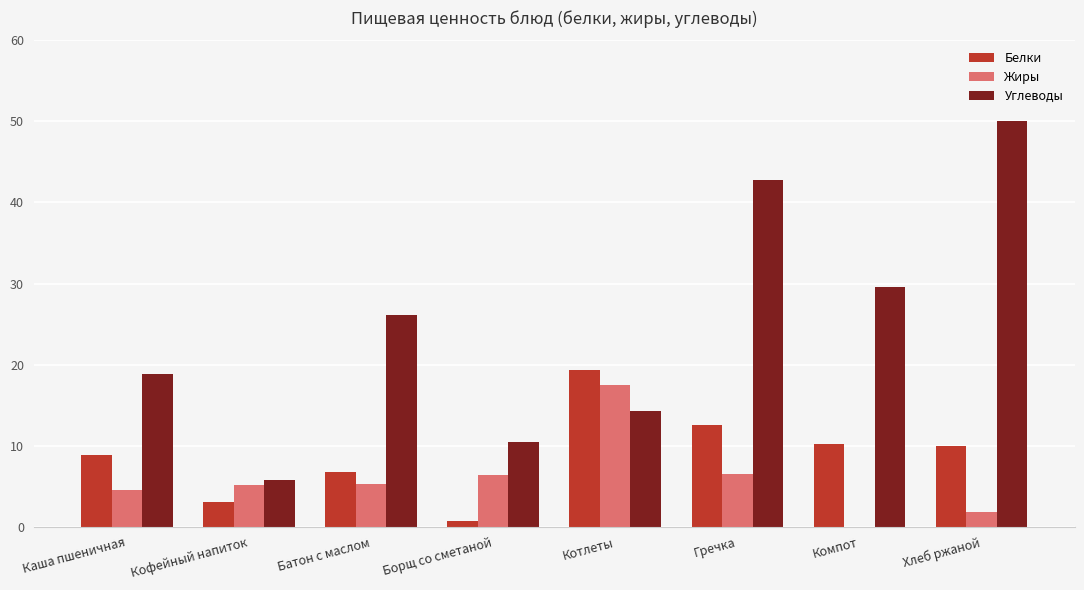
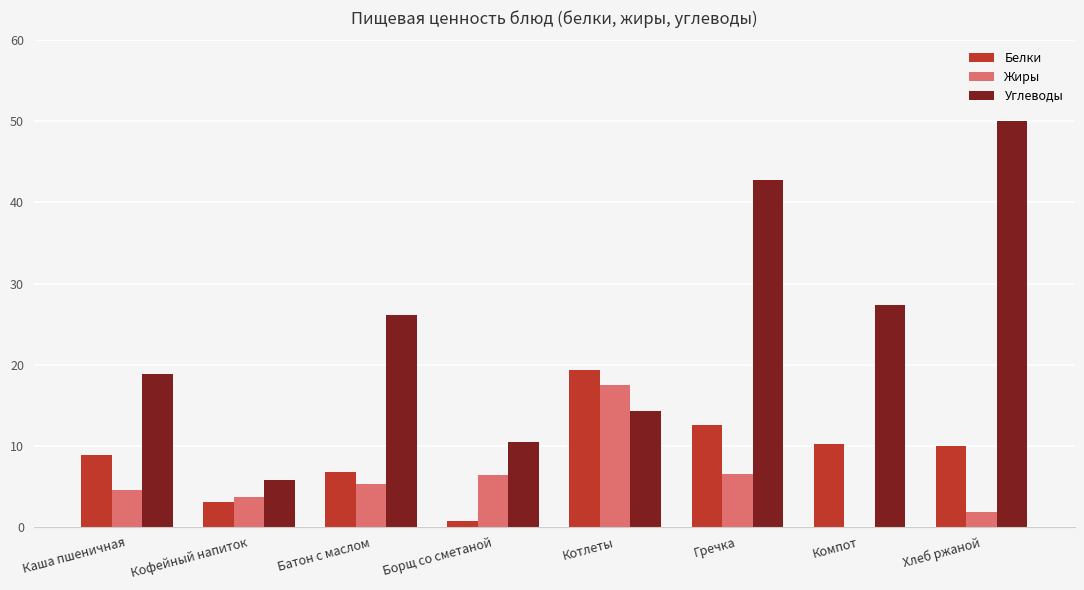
  {
    "Белки": {
      "Каша пшеничная": 9,
      "Кофейный напиток": 3,
      "Батон с маслом": 7,
      "Борщ со сметаной": 1,
      "Котлеты": 19,
      "Гречка": 13,
      "Компот": 10,
      "Хлеб ржаной": 10
    },
    "Жиры": {
      "Каша пшеничная": 5,
-     "Кофейный напиток": 5,
+     "Кофейный напиток": 4,
      "Батон с маслом": 5,
      "Борщ со сметаной": 6,
      "Котлеты": 18,
      "Гречка": 7,
      "Компот": 0,
      "Хлеб ржаной": 2
    },
    "Углеводы": {
      "Каша пшеничная": 19,
      "Кофейный напиток": 6,
      "Батон с маслом": 26,
      "Борщ со сметаной": 11,
      "Котлеты": 14,
      "Гречка": 43,
-     "Компот": 30,
+     "Компот": 27,
      "Хлеб ржаной": 50
    }
  }
